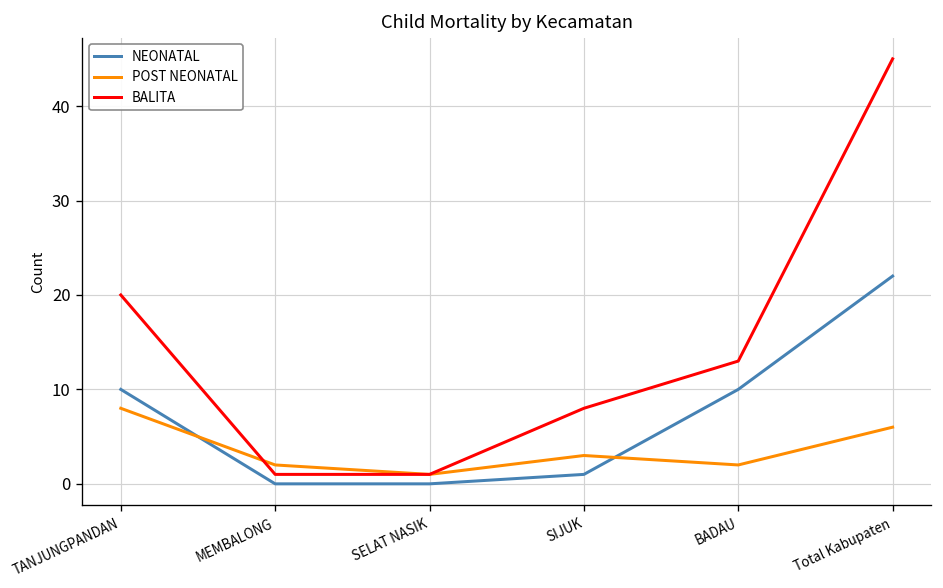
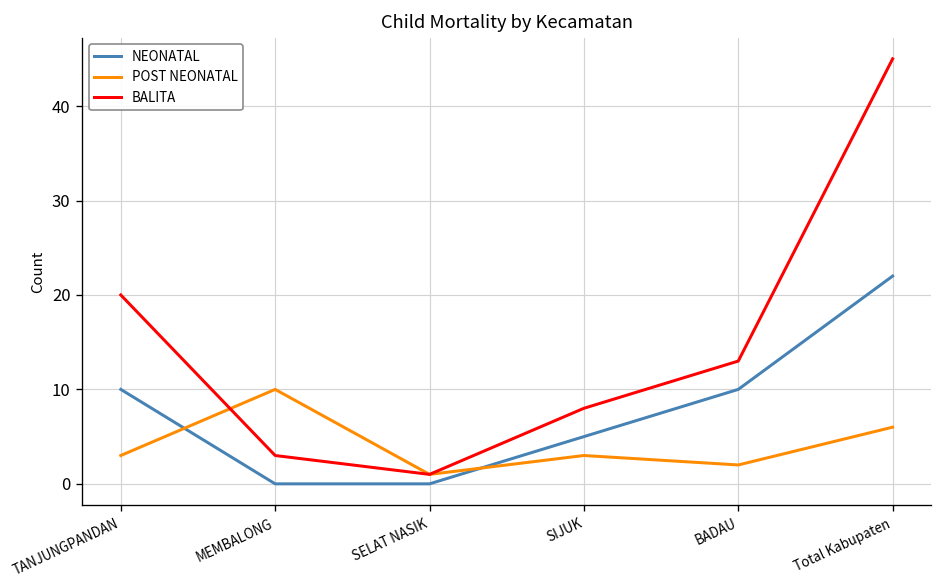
  {
    "NEONATAL": {
      "TANJUNGPANDAN": 10,
      "MEMBALONG": 0,
      "SELAT NASIK": 0,
-     "SIJUK": 1,
+     "SIJUK": 5,
      "BADAU": 10,
      "Total Kabupaten": 22
    },
    "POST NEONATAL": {
-     "TANJUNGPANDAN": 8,
-     "MEMBALONG": 2,
+     "TANJUNGPANDAN": 3,
+     "MEMBALONG": 10,
      "SIJUK": 3,
      "BADAU": 2,
      "Total Kabupaten": 6
    },
    "BALITA": {
      "TANJUNGPANDAN": 20,
-     "MEMBALONG": 1,
+     "MEMBALONG": 3,
      "SIJUK": 8,
      "BADAU": 13,
      "Total Kabupaten": 45
    }
  }
